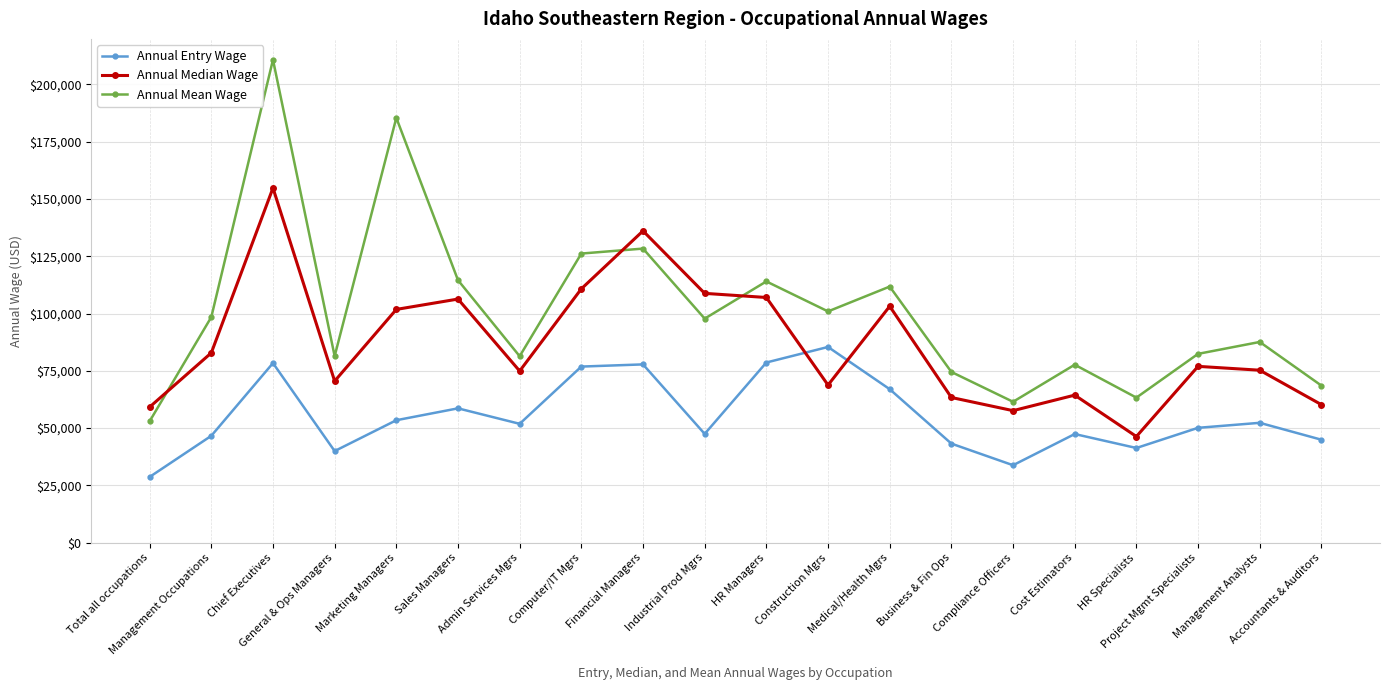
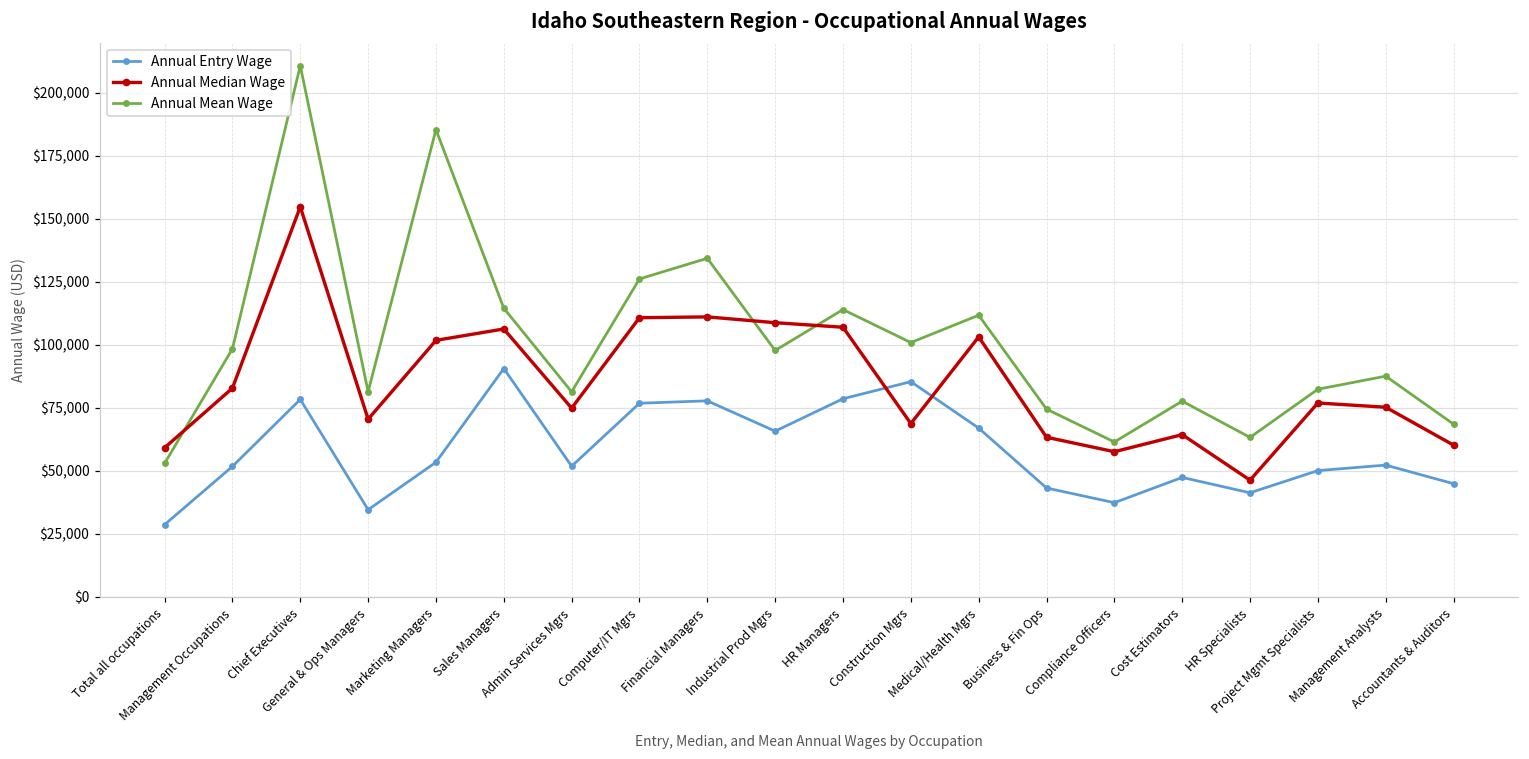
  {
    "Annual Entry Wage": {
      "Total all occupations": "$29,000",
-     "Management Occupations": "$47,000",
+     "Management Occupations": "$52,000",
      "Chief Executives": "$78,000",
-     "General & Ops Managers": "$40,000",
+     "General & Ops Managers": "$35,000",
      "Marketing Managers": "$53,000",
-     "Sales Managers": "$59,000",
+     "Sales Managers": "$91,000",
      "Admin Services Mgrs": "$52,000",
      "Computer/IT Mgrs": "$77,000",
      "Financial Managers": "$78,000",
-     "Industrial Prod Mgrs": "$47,000",
+     "Industrial Prod Mgrs": "$66,000",
      "HR Managers": "$79,000",
      "Construction Mgrs": "$85,000",
      "Medical/Health Mgrs": "$67,000",
      "Business & Fin Ops": "$43,000",
-     "Compliance Officers": "$34,000",
+     "Compliance Officers": "$37,000",
      "Cost Estimators": "$47,000",
      "HR Specialists": "$41,000",
      "Project Mgmt Specialists": "$50,000",
      "Management Analysts": "$52,000",
      "Accountants & Auditors": "$45,000"
    },
    "Annual Median Wage": {
      "Total all occupations": "$59,000",
      "Management Occupations": "$83,000",
      "Chief Executives": "$155,000",
      "General & Ops Managers": "$71,000",
      "Marketing Managers": "$102,000",
      "Sales Managers": "$106,000",
      "Admin Services Mgrs": "$75,000",
      "Computer/IT Mgrs": "$111,000",
-     "Financial Managers": "$136,000",
+     "Financial Managers": "$111,000",
      "Industrial Prod Mgrs": "$109,000",
      "HR Managers": "$107,000",
      "Construction Mgrs": "$69,000",
      "Medical/Health Mgrs": "$103,000",
      "Business & Fin Ops": "$63,000",
      "Compliance Officers": "$58,000",
      "Cost Estimators": "$64,000",
      "HR Specialists": "$46,000",
      "Project Mgmt Specialists": "$77,000",
      "Management Analysts": "$75,000",
      "Accountants & Auditors": "$60,000"
    },
    "Annual Mean Wage": {
      "Total all occupations": "$53,000",
      "Management Occupations": "$98,000",
      "Chief Executives": "$211,000",
      "General & Ops Managers": "$81,000",
      "Marketing Managers": "$185,000",
      "Sales Managers": "$115,000",
      "Admin Services Mgrs": "$81,000",
      "Computer/IT Mgrs": "$126,000",
-     "Financial Managers": "$128,000",
+     "Financial Managers": "$134,000",
      "Industrial Prod Mgrs": "$98,000",
      "HR Managers": "$114,000",
      "Construction Mgrs": "$101,000",
      "Medical/Health Mgrs": "$112,000",
      "Business & Fin Ops": "$75,000",
      "Compliance Officers": "$61,000",
      "Cost Estimators": "$78,000",
      "HR Specialists": "$63,000",
      "Project Mgmt Specialists": "$82,000",
      "Management Analysts": "$88,000",
      "Accountants & Auditors": "$69,000"
    }
  }
